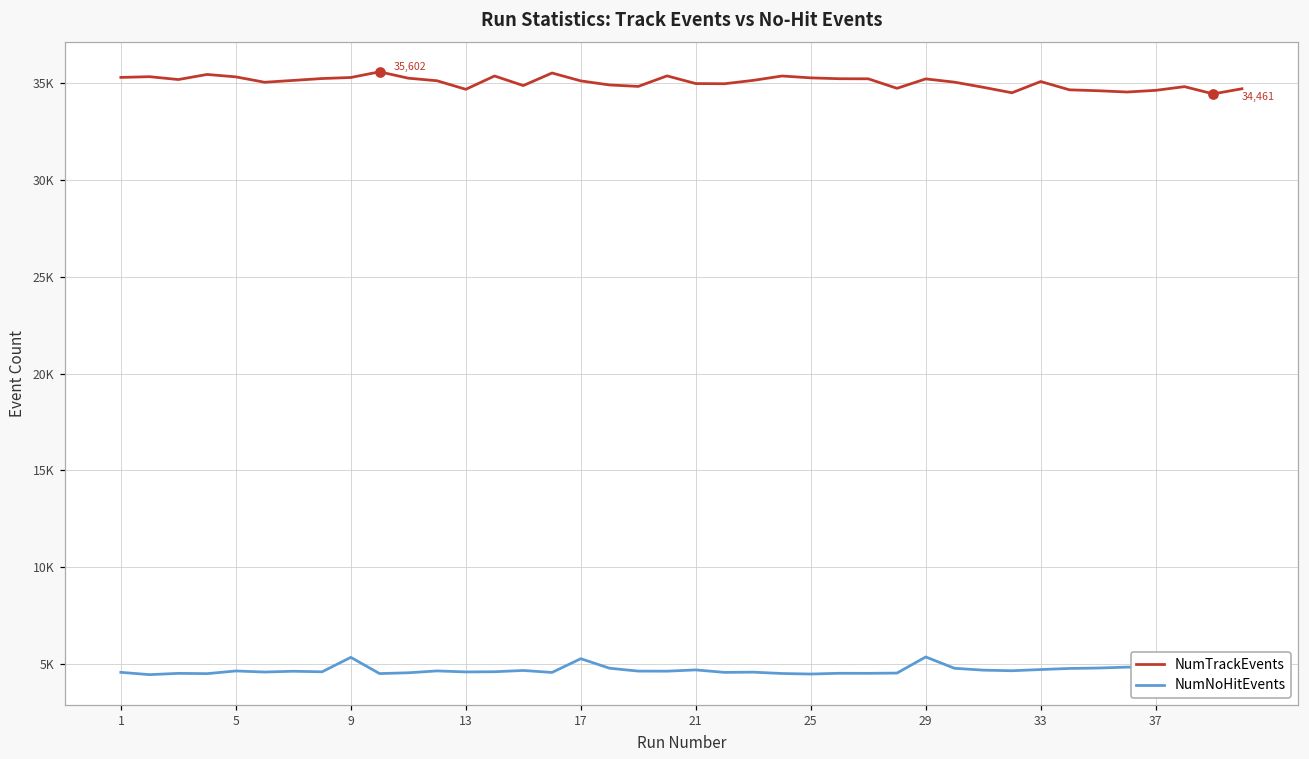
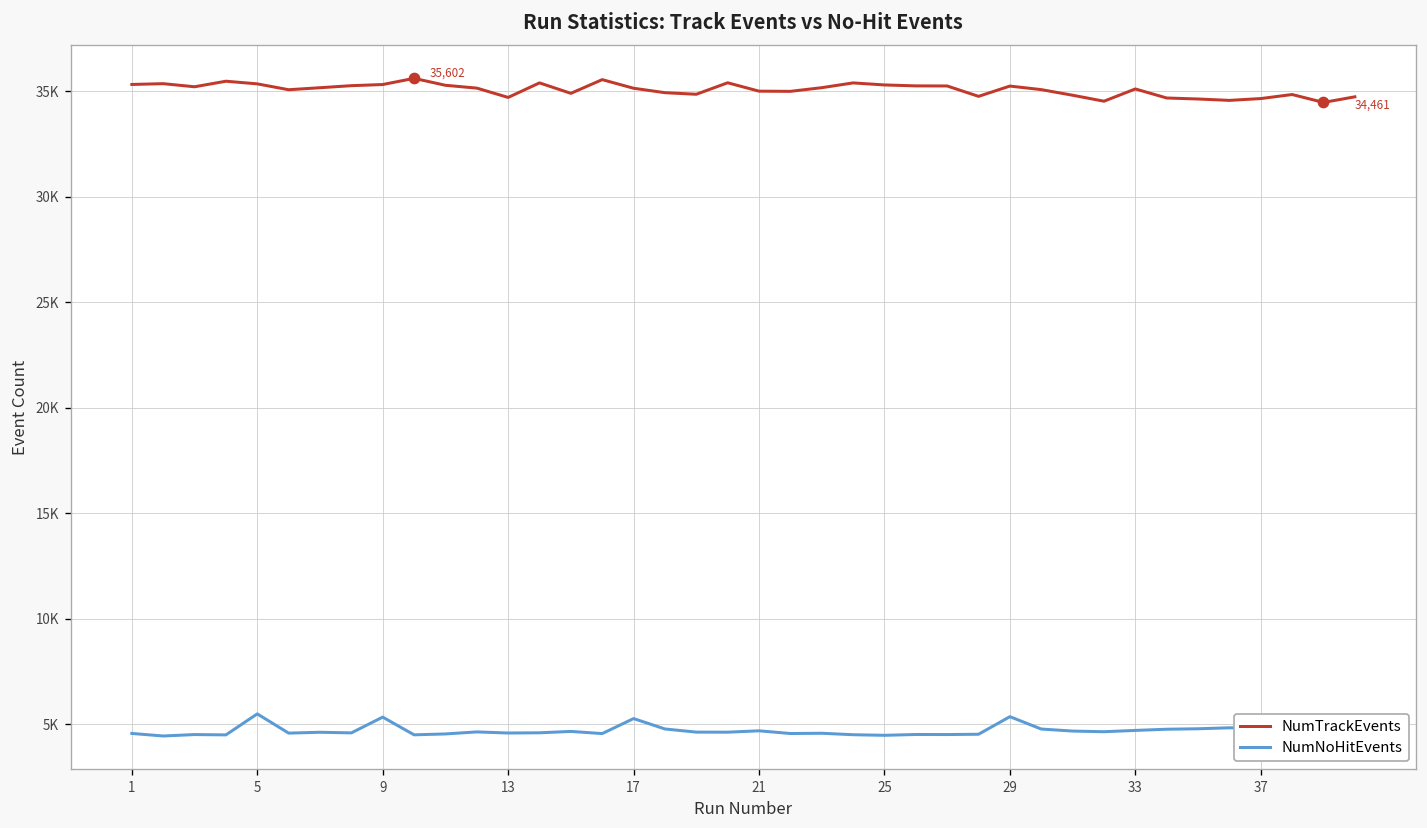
  {
    "NumNoHitEvents": {
      "1": 4600,
-     "5": 4600,
+     "5": 5500,
      "9": 5300,
      "13": 4600,
      "17": 5300,
      "21": 4700,
      "25": 4500,
      "29": 5400,
      "33": 4700
    }
  }
